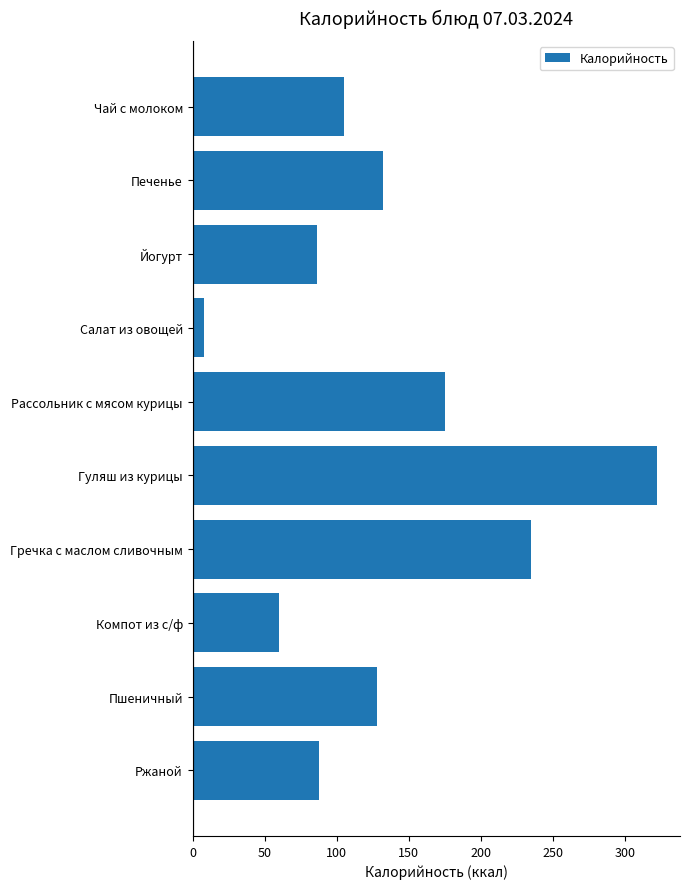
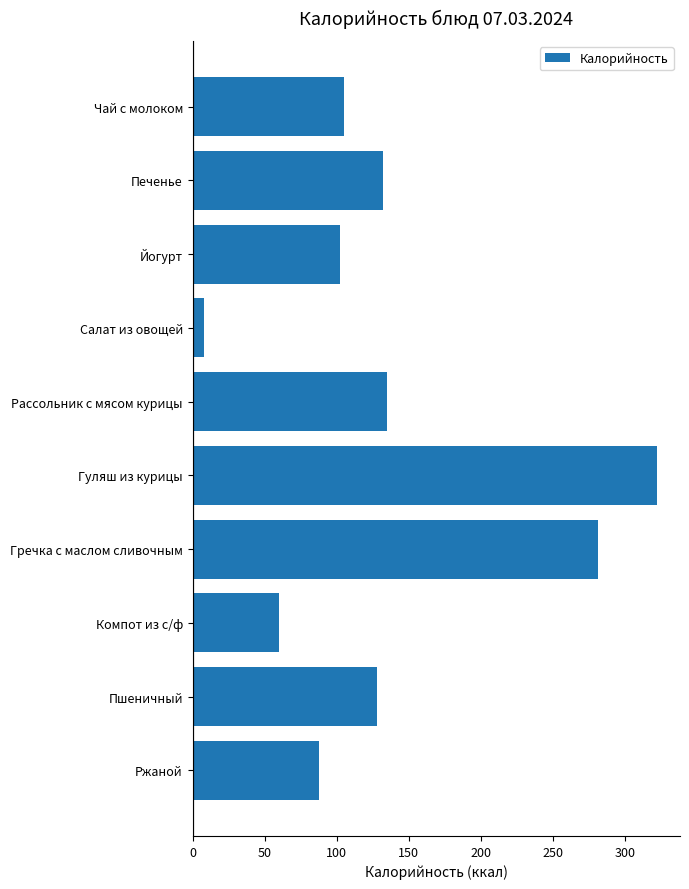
  {
    "Чай с молоком": 105,
    "Печенье": 132,
-   "Йогурт": 86,
+   "Йогурт": 102,
    "Салат из овощей": 8,
-   "Рассольник с мясом курицы": 175,
+   "Рассольник с мясом курицы": 135,
    "Гуляш из курицы": 322,
-   "Гречка с маслом сливочным": 235,
+   "Гречка с маслом сливочным": 281,
    "Компот из с/ф": 60,
    "Пшеничный": 128,
    "Ржаной": 88
  }
